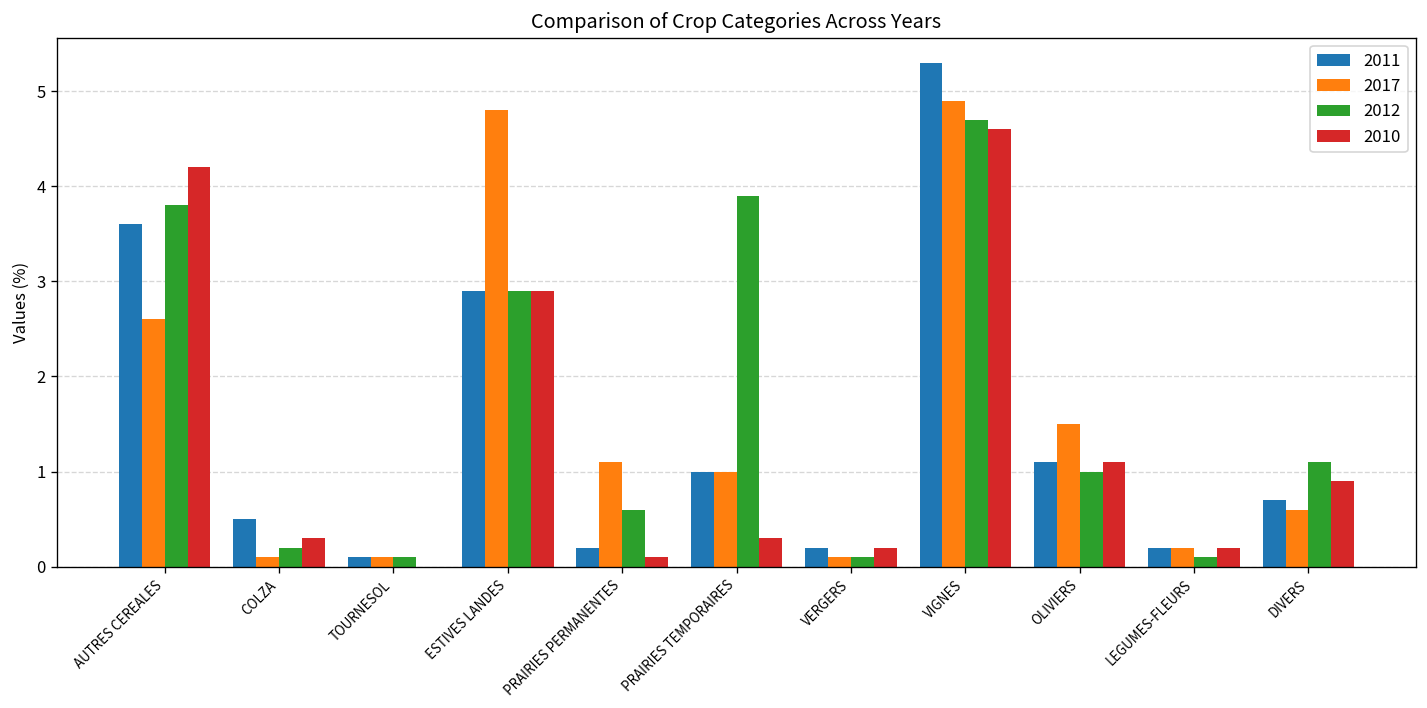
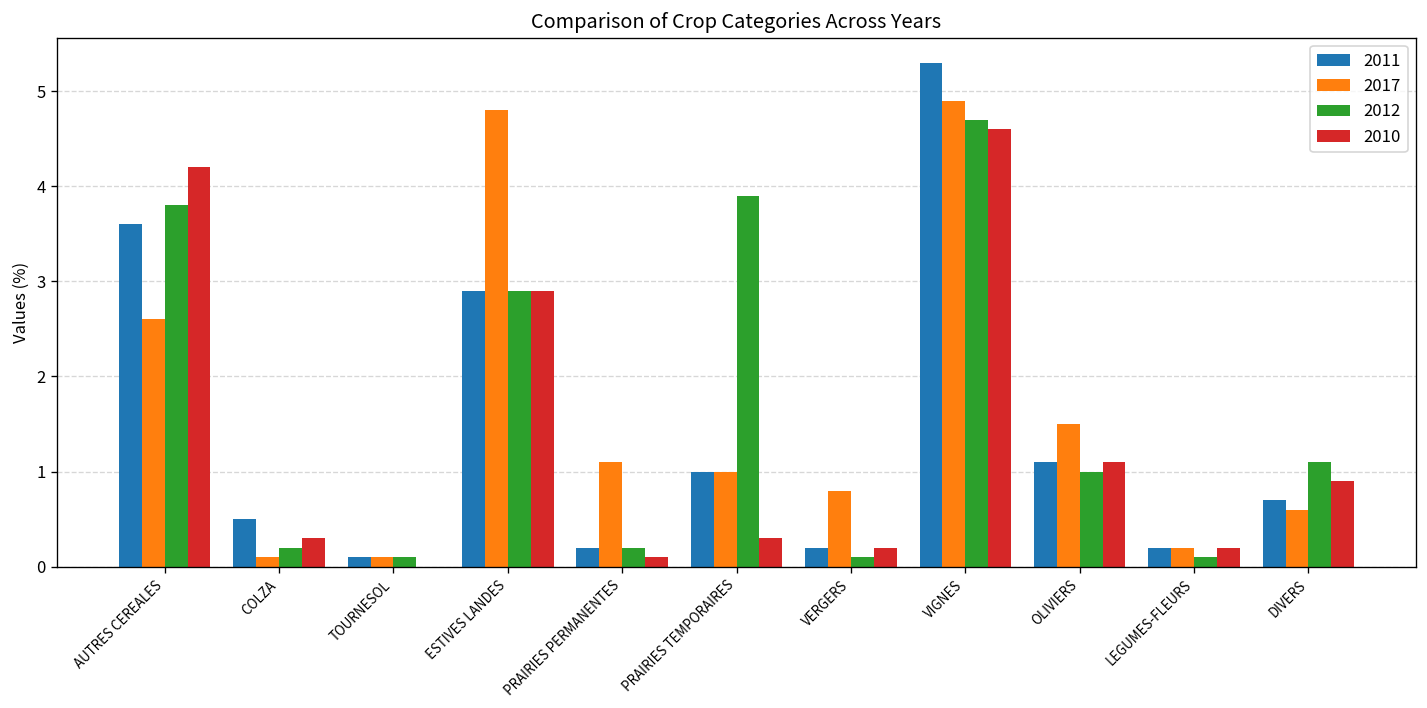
  {
    "2011": {
      "AUTRES CEREALES": 3.6,
      "COLZA": 0.5,
      "TOURNESOL": 0.1,
      "ESTIVES LANDES": 2.9,
      "PRAIRIES PERMANENTES": 0.2,
      "PRAIRIES TEMPORAIRES": 1.0,
      "VERGERS": 0.2,
      "VIGNES": 5.3,
      "OLIVIERS": 1.1,
      "LEGUMES-FLEURS": 0.2,
      "DIVERS": 0.7
    },
    "2017": {
      "AUTRES CEREALES": 2.6,
      "COLZA": 0.1,
      "TOURNESOL": 0.1,
      "ESTIVES LANDES": 4.8,
      "PRAIRIES PERMANENTES": 1.1,
      "PRAIRIES TEMPORAIRES": 1.0,
-     "VERGERS": 0.1,
+     "VERGERS": 0.8,
      "VIGNES": 4.9,
      "OLIVIERS": 1.5,
      "LEGUMES-FLEURS": 0.2,
      "DIVERS": 0.6
    },
    "2012": {
      "AUTRES CEREALES": 3.8,
      "COLZA": 0.2,
      "TOURNESOL": 0.1,
      "ESTIVES LANDES": 2.9,
-     "PRAIRIES PERMANENTES": 0.6,
+     "PRAIRIES PERMANENTES": 0.2,
      "PRAIRIES TEMPORAIRES": 3.9,
      "VERGERS": 0.1,
      "VIGNES": 4.7,
      "OLIVIERS": 1.0,
      "LEGUMES-FLEURS": 0.1,
      "DIVERS": 1.1
    },
    "2010": {
      "AUTRES CEREALES": 4.2,
      "COLZA": 0.3,
      "TOURNESOL": 0.0,
      "ESTIVES LANDES": 2.9,
      "PRAIRIES PERMANENTES": 0.1,
      "PRAIRIES TEMPORAIRES": 0.3,
      "VERGERS": 0.2,
      "VIGNES": 4.6,
      "OLIVIERS": 1.1,
      "LEGUMES-FLEURS": 0.2,
      "DIVERS": 0.9
    }
  }
